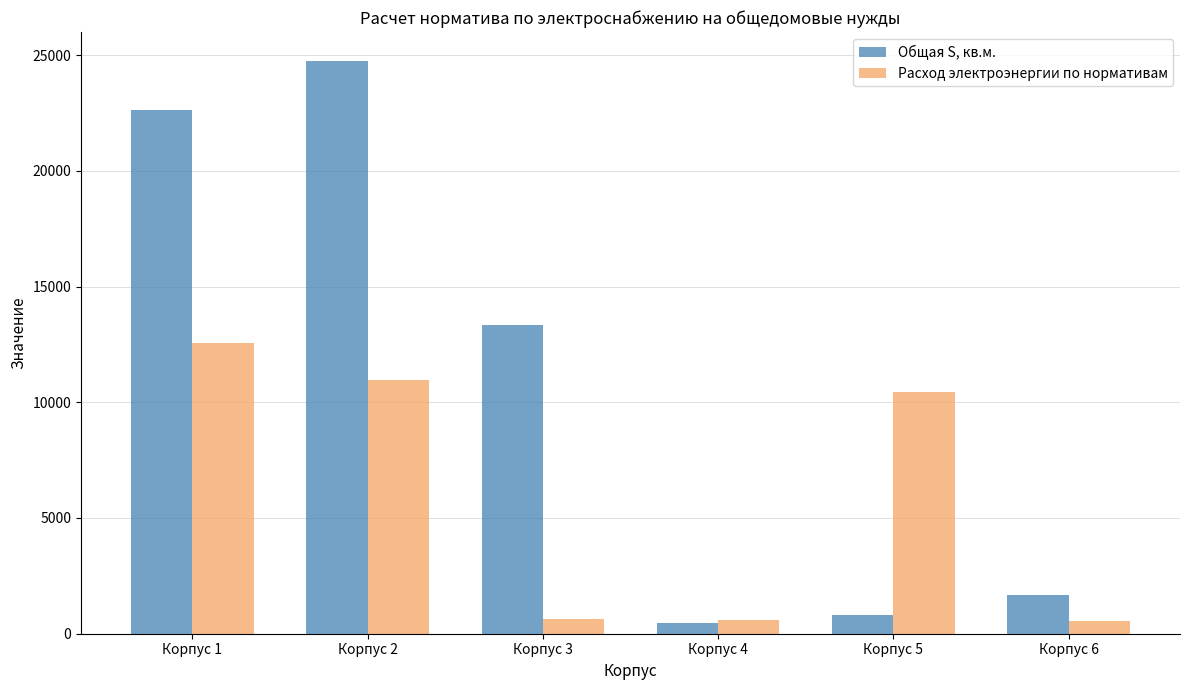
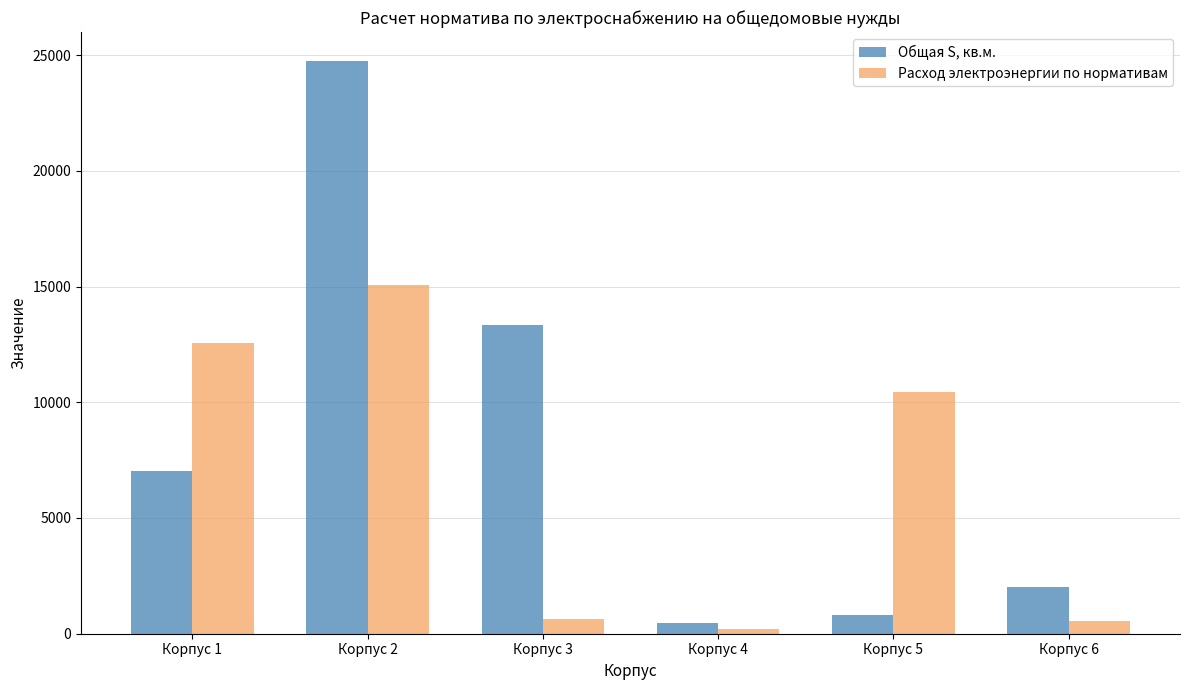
  {
    "Общая S, кв.м.": {
-     "Корпус 1": 22600,
+     "Корпус 1": 7000,
      "Корпус 2": 24800,
      "Корпус 3": 13300,
      "Корпус 4": 500,
      "Корпус 5": 800,
-     "Корпус 6": 1700
+     "Корпус 6": 2000
    },
    "Расход электроэнергии по нормативам": {
      "Корпус 1": 12500,
-     "Корпус 2": 10900,
+     "Корпус 2": 15100,
      "Корпус 3": 700,
-     "Корпус 4": 600,
+     "Корпус 4": 200,
      "Корпус 5": 10400,
      "Корпус 6": 600
    }
  }
